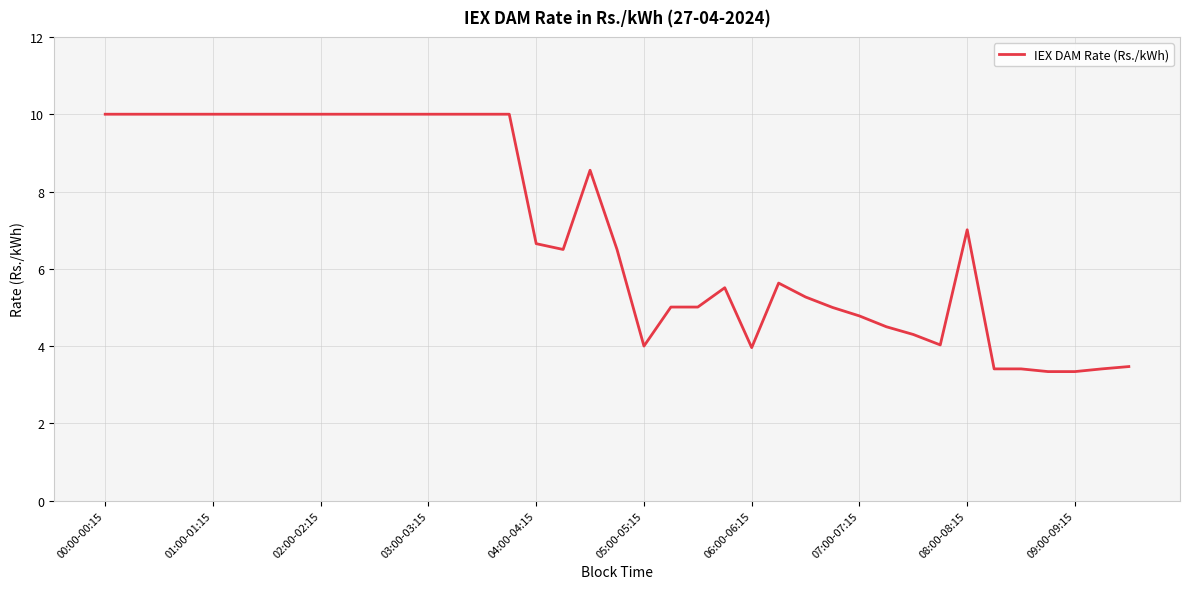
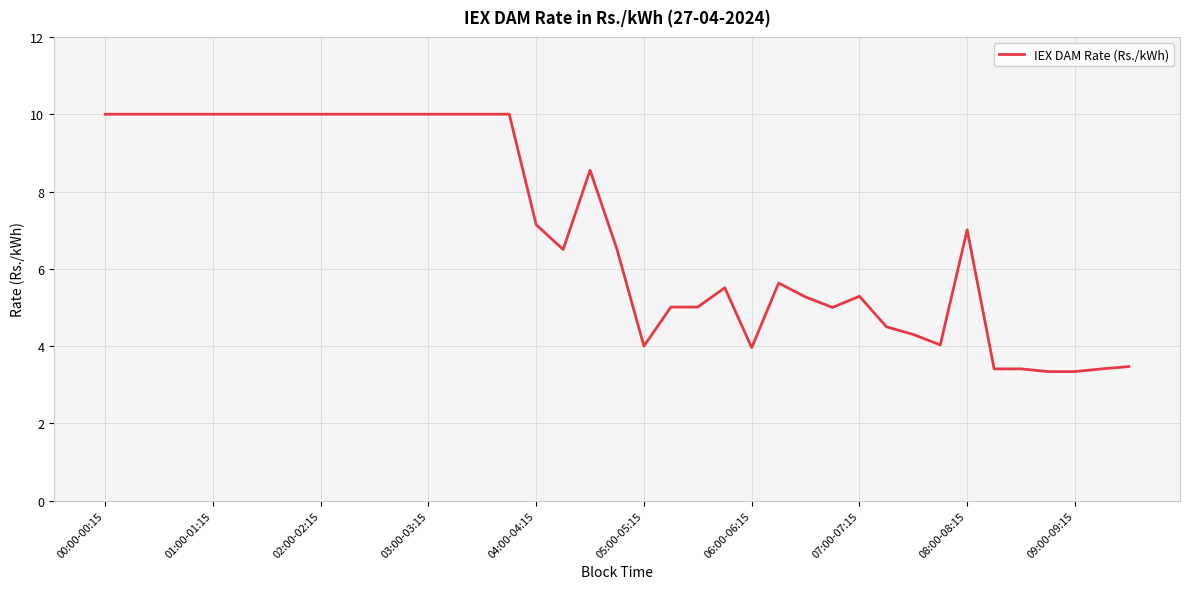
  {
    "00:00-00:15": 10.0,
    "01:00-01:15": 10.0,
    "02:00-02:15": 10.0,
    "03:00-03:15": 10.0,
-   "04:00-04:15": 6.7,
+   "04:00-04:15": 7.1,
    "05:00-05:15": 4.0,
    "06:00-06:15": 4.0,
-   "07:00-07:15": 4.8,
+   "07:00-07:15": 5.3,
    "08:00-08:15": 7.0,
    "09:00-09:15": 3.3
  }
